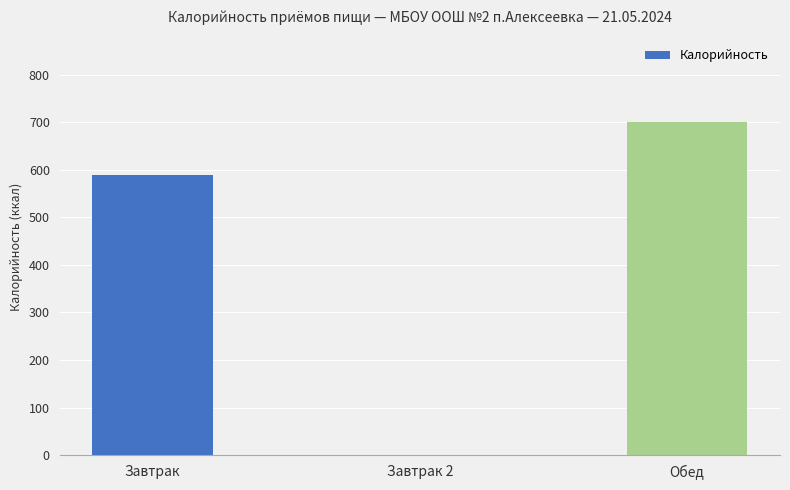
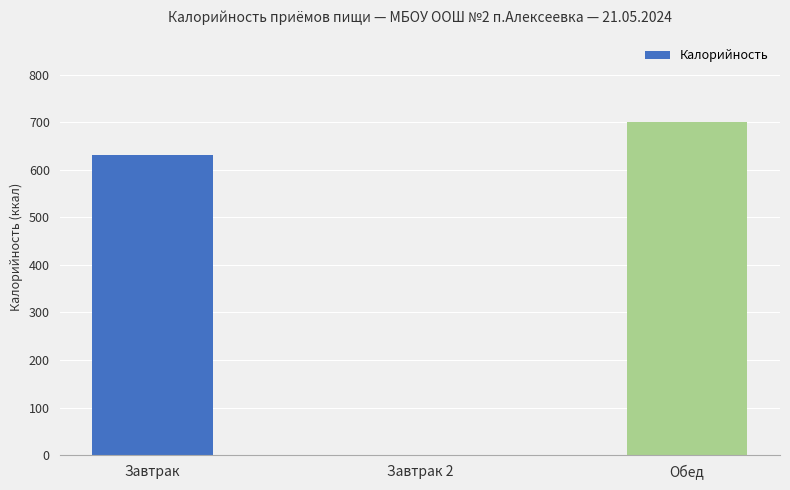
  {
-   "Завтрак": 590,
+   "Завтрак": 630,
    "Завтрак 2": 0,
    "Обед": 700
  }
